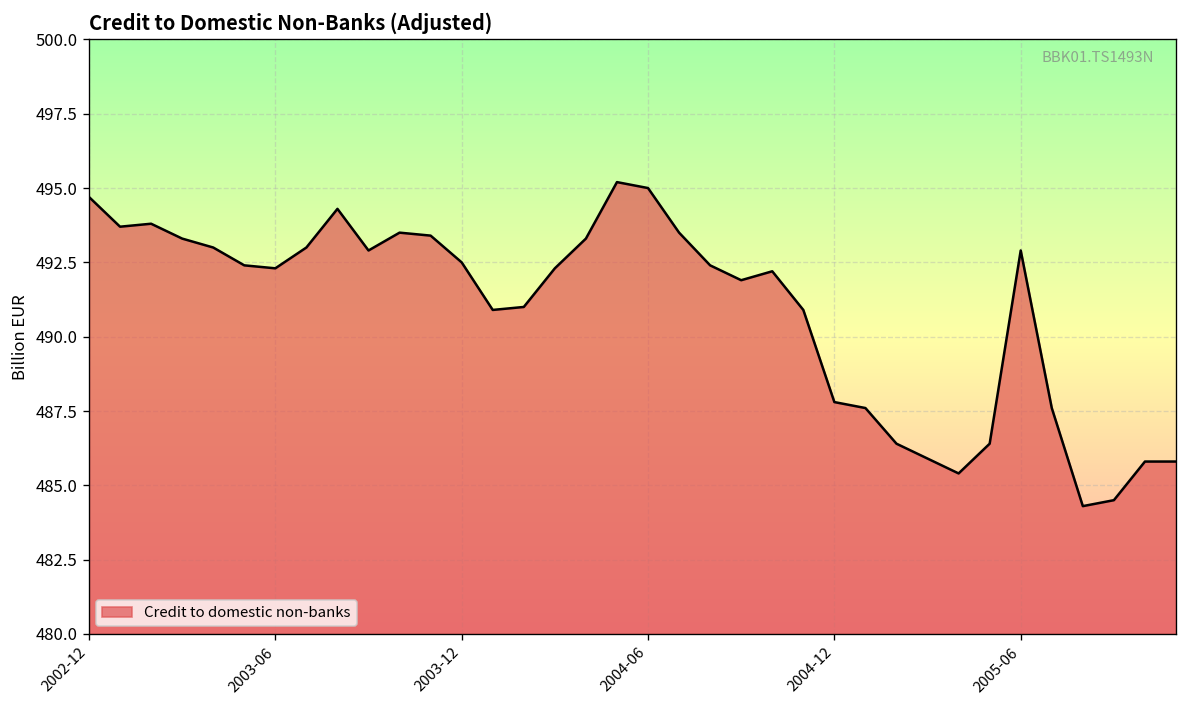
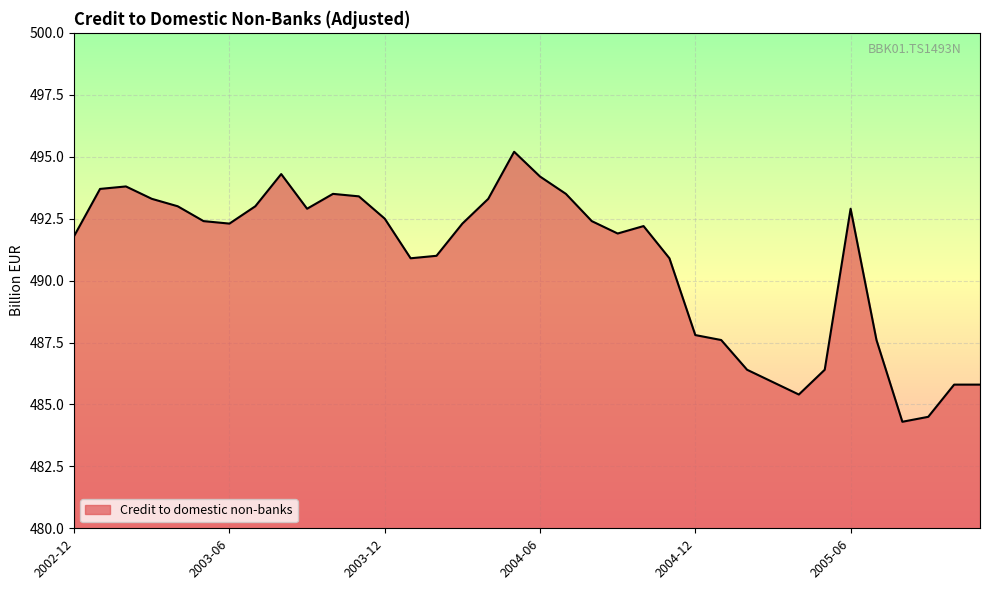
  {
-   "2002-12": 494.7,
+   "2002-12": 491.8,
    "2003-06": 492.3,
    "2003-12": 492.5,
-   "2004-06": 495.0,
+   "2004-06": 494.2,
    "2004-12": 487.8,
    "2005-06": 492.9
  }
